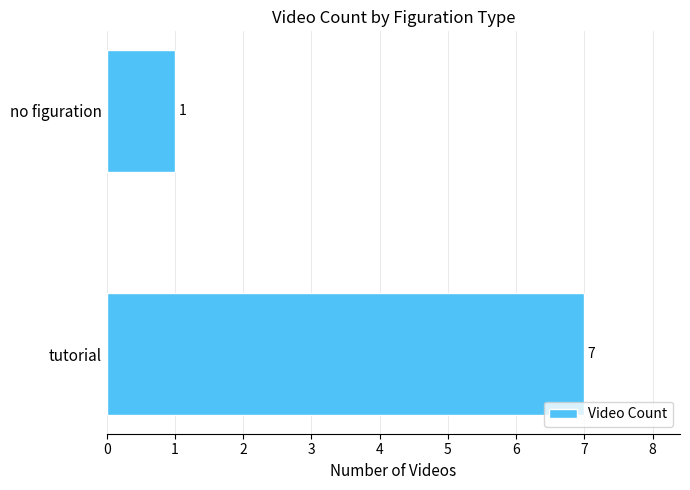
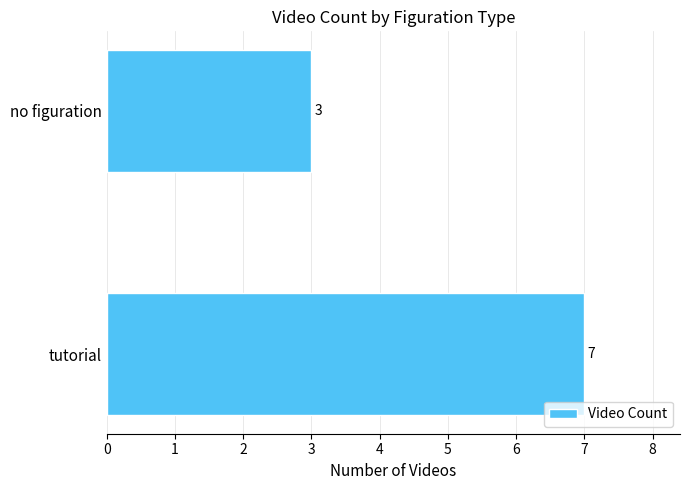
  {
-   "no figuration": 1,
+   "no figuration": 3,
    "tutorial": 7
  }
